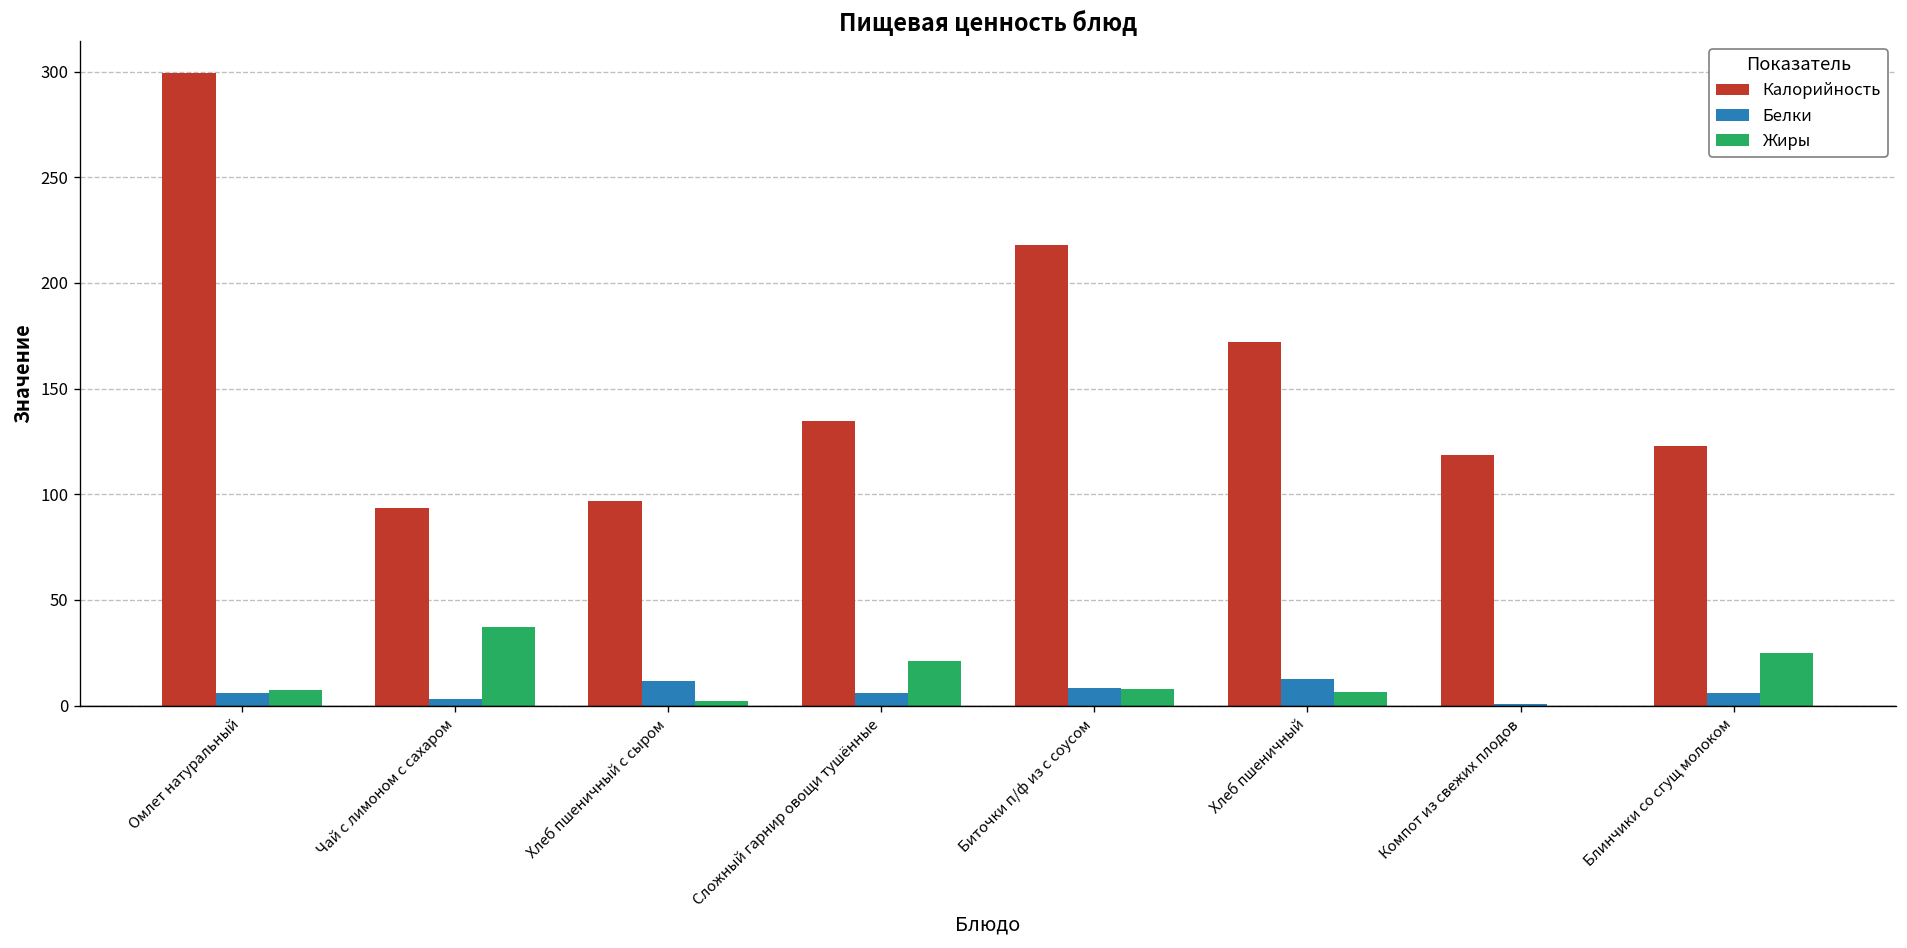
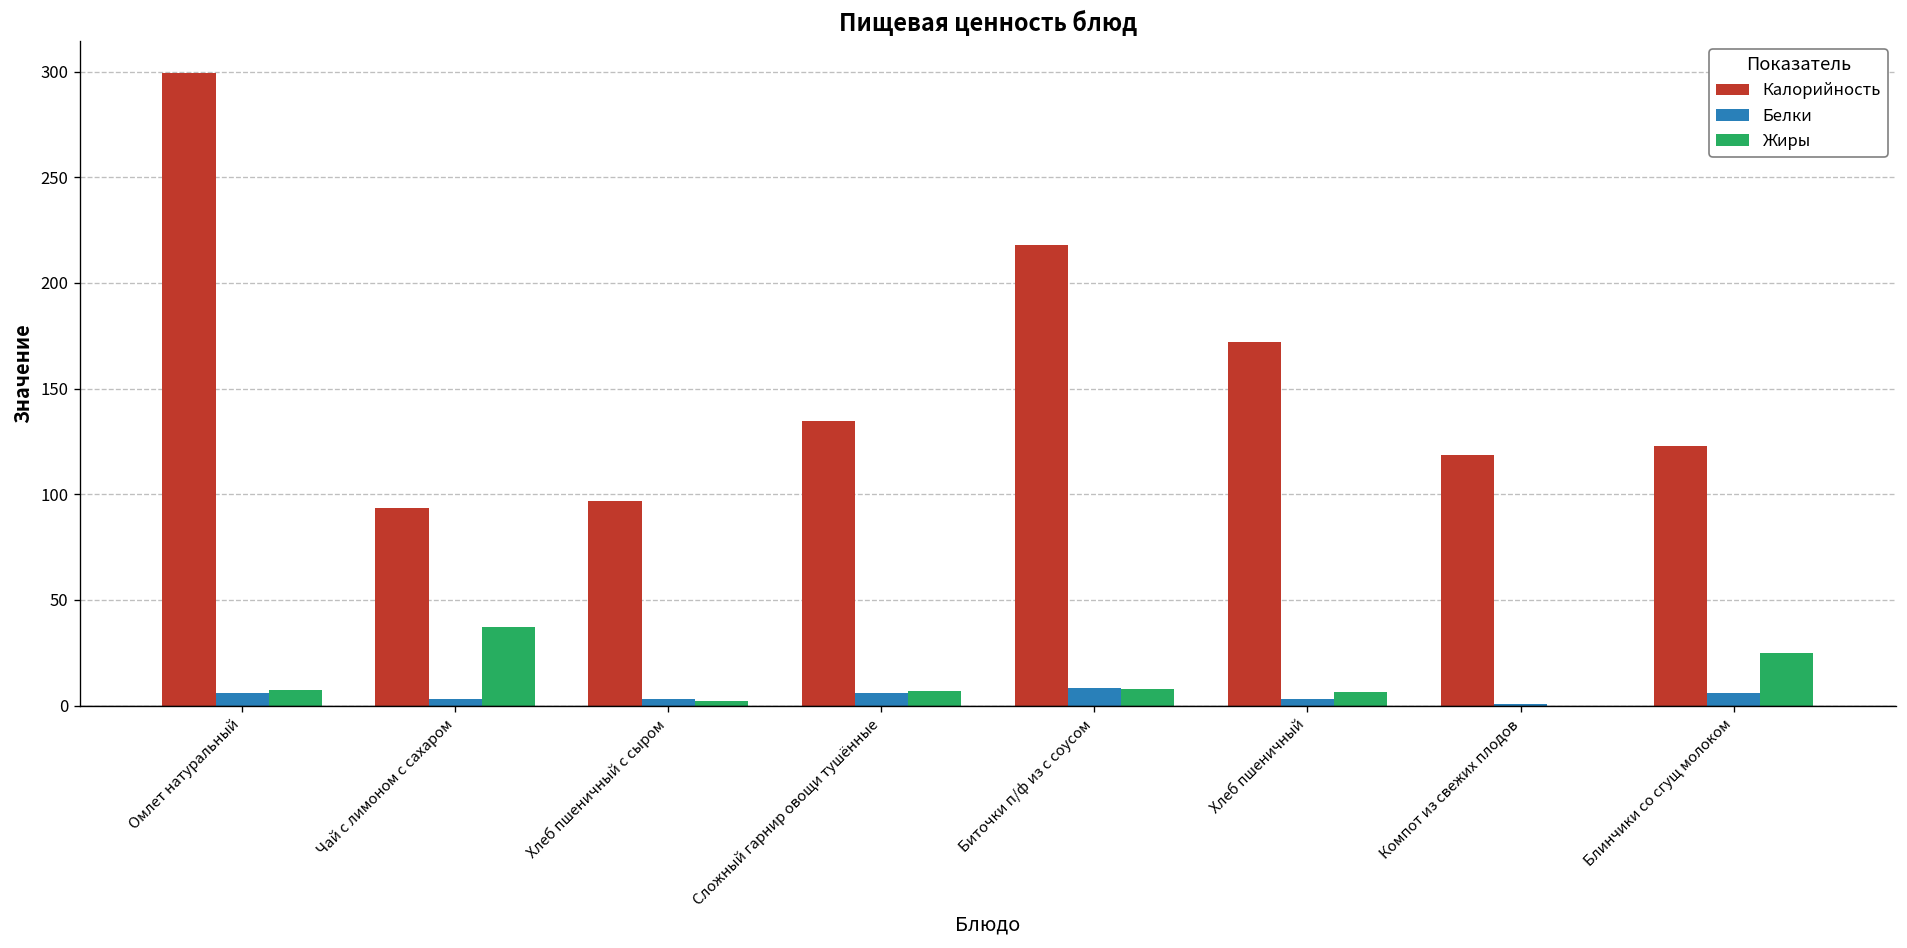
  {
    "Калорийность": {
      "Омлет натуральный": 299,
      "Чай с лимоном с сахаром": 93,
      "Хлеб пшеничный с сыром": 97,
      "Сложный гарнир овощи тушённые": 135,
      "Биточки п/ф из с соусом": 218,
      "Хлеб пшеничный": 172,
      "Компот из свежих плодов": 118,
      "Блинчики со сгущ молоком": 123
    },
    "Белки": {
      "Омлет натуральный": 6,
      "Чай с лимоном с сахаром": 3,
-     "Хлеб пшеничный с сыром": 12,
+     "Хлеб пшеничный с сыром": 3,
      "Сложный гарнир овощи тушённые": 6,
      "Биточки п/ф из с соусом": 9,
-     "Хлеб пшеничный": 13,
+     "Хлеб пшеничный": 3,
      "Блинчики со сгущ молоком": 6
    },
    "Жиры": {
      "Омлет натуральный": 8,
      "Чай с лимоном с сахаром": 37,
      "Хлеб пшеничный с сыром": 2,
-     "Сложный гарнир овощи тушённые": 21,
+     "Сложный гарнир овощи тушённые": 7,
      "Биточки п/ф из с соусом": 8,
      "Хлеб пшеничный": 7,
      "Компот из свежих плодов": 0,
      "Блинчики со сгущ молоком": 25
    }
  }
